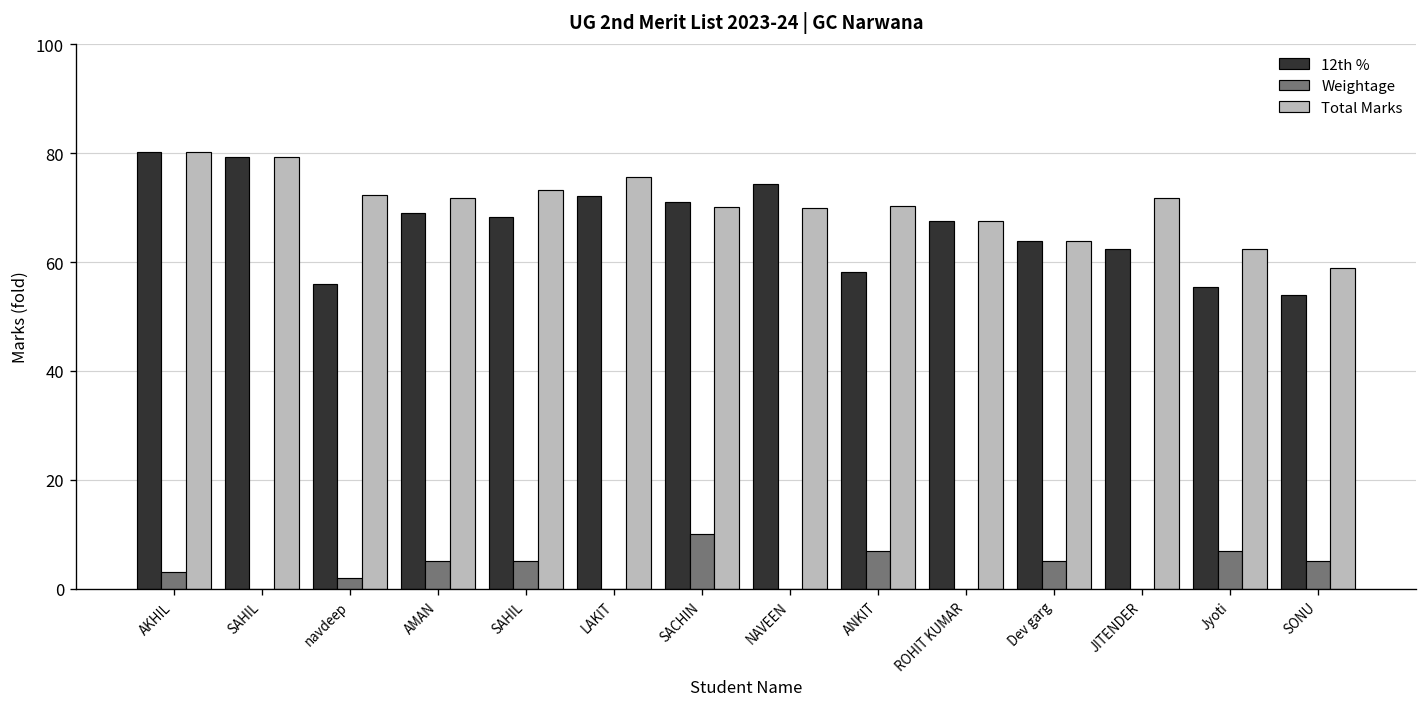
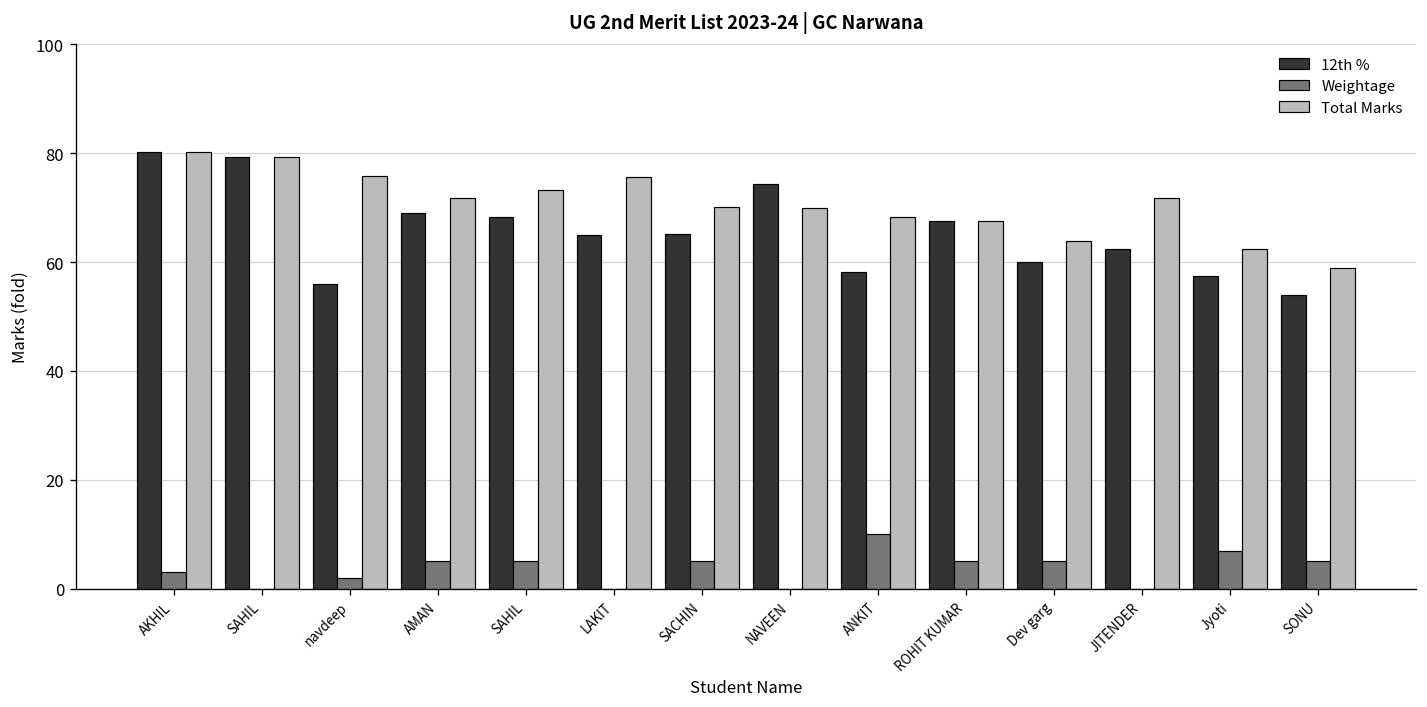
  {
    "12th %": {
      "AKHIL": 80,
      "navdeep": 56,
      "AMAN": 69,
-     "LAKIT": 72,
-     "SACHIN": 71,
+     "LAKIT": 65,
+     "SACHIN": 65,
      "NAVEEN": 74,
      "ANKIT": 58,
      "ROHIT KUMAR": 68,
-     "Dev garg": 64,
+     "Dev garg": 60,
      "JITENDER": 62,
-     "Jyoti": 56,
+     "Jyoti": 57,
      "SONU": 54
    },
    "Weightage": {
      "AKHIL": 3,
      "navdeep": 2,
      "AMAN": 5,
      "LAKIT": 0,
-     "SACHIN": 10,
+     "SACHIN": 5,
      "NAVEEN": 0,
-     "ANKIT": 7,
-     "ROHIT KUMAR": 0,
+     "ANKIT": 10,
+     "ROHIT KUMAR": 5,
      "Dev garg": 5,
      "JITENDER": 0,
      "Jyoti": 7,
      "SONU": 5
    },
    "Total Marks": {
      "AKHIL": 80,
-     "navdeep": 72,
+     "navdeep": 76,
      "AMAN": 72,
      "LAKIT": 76,
      "SACHIN": 70,
      "NAVEEN": 70,
-     "ANKIT": 70,
+     "ANKIT": 68,
      "ROHIT KUMAR": 68,
      "Dev garg": 64,
      "JITENDER": 72,
      "Jyoti": 62,
      "SONU": 59
    }
  }
